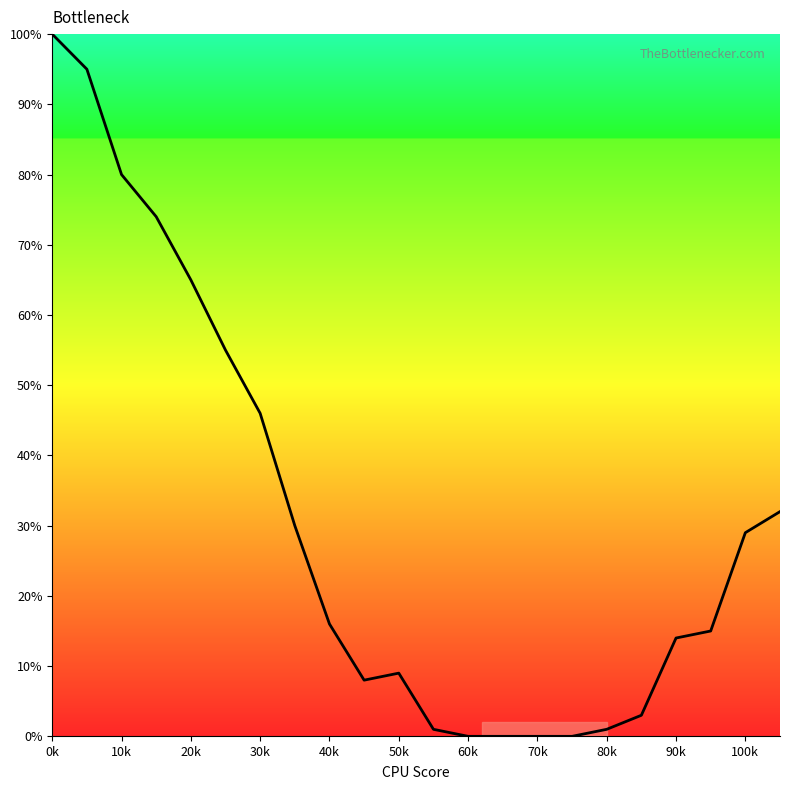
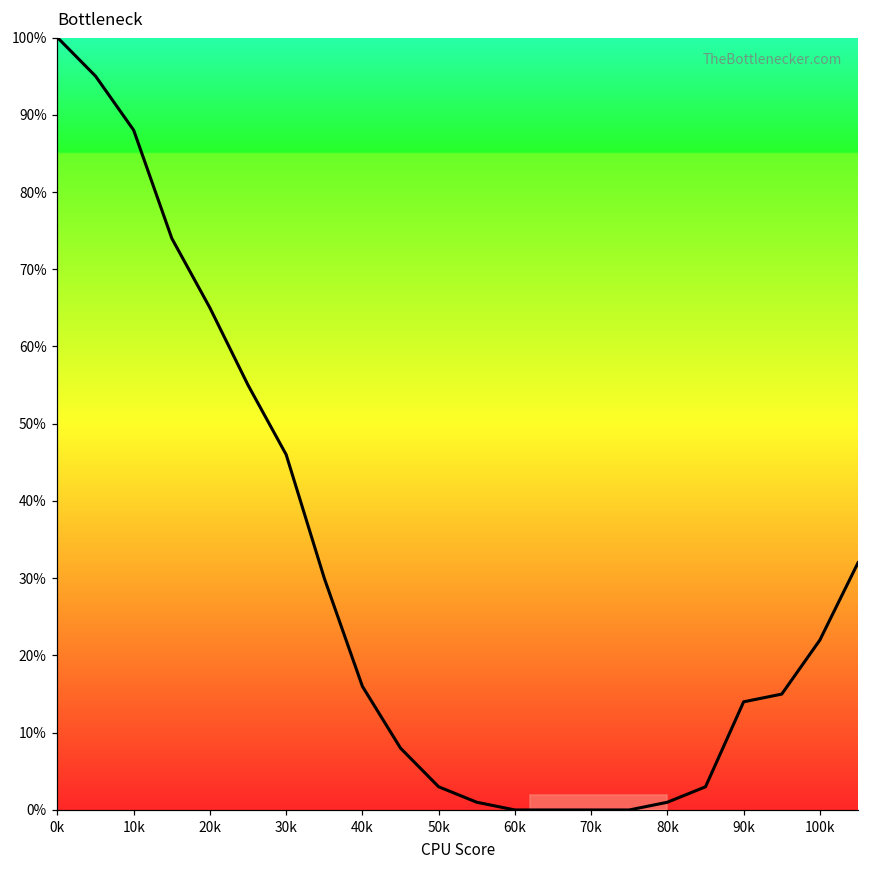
  {
    "0k": "100%",
-   "10k": "80%",
+   "10k": "88%",
    "20k": "65%",
    "30k": "46%",
    "40k": "16%",
-   "50k": "9%",
+   "50k": "3%",
    "60k": "0%",
    "90k": "14%",
-   "100k": "29%"
+   "100k": "22%"
  }
